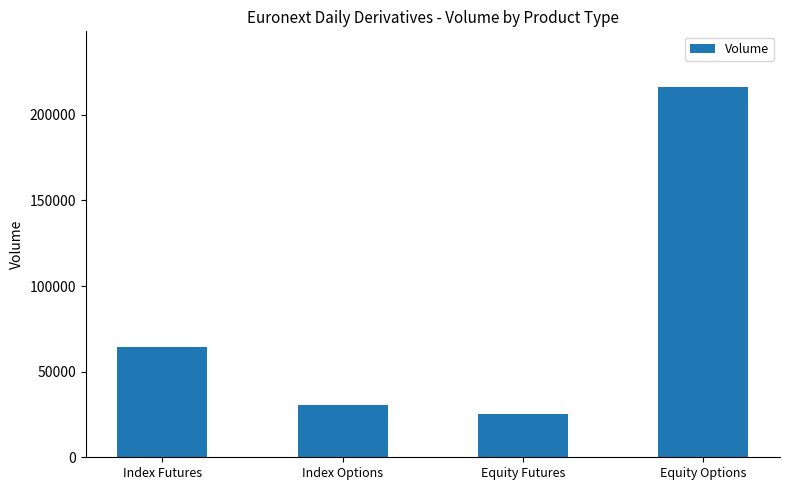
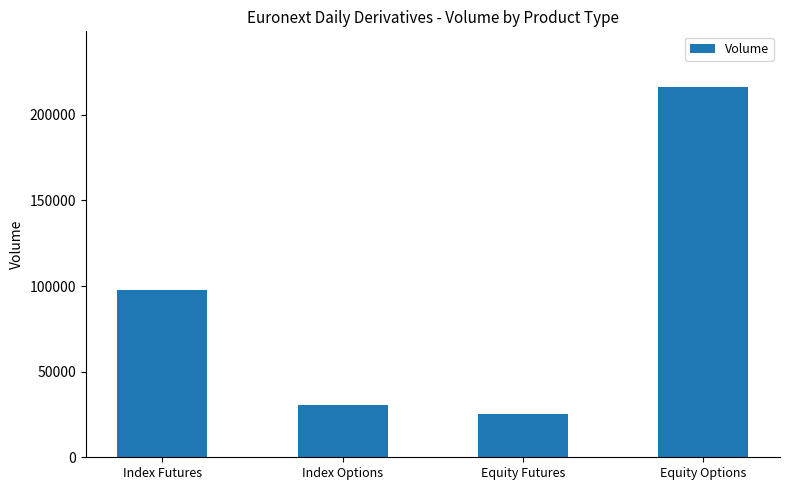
  {
-   "Index Futures": 64000,
+   "Index Futures": 98000,
    "Index Options": 31000,
    "Equity Futures": 25000,
    "Equity Options": 216000
  }
